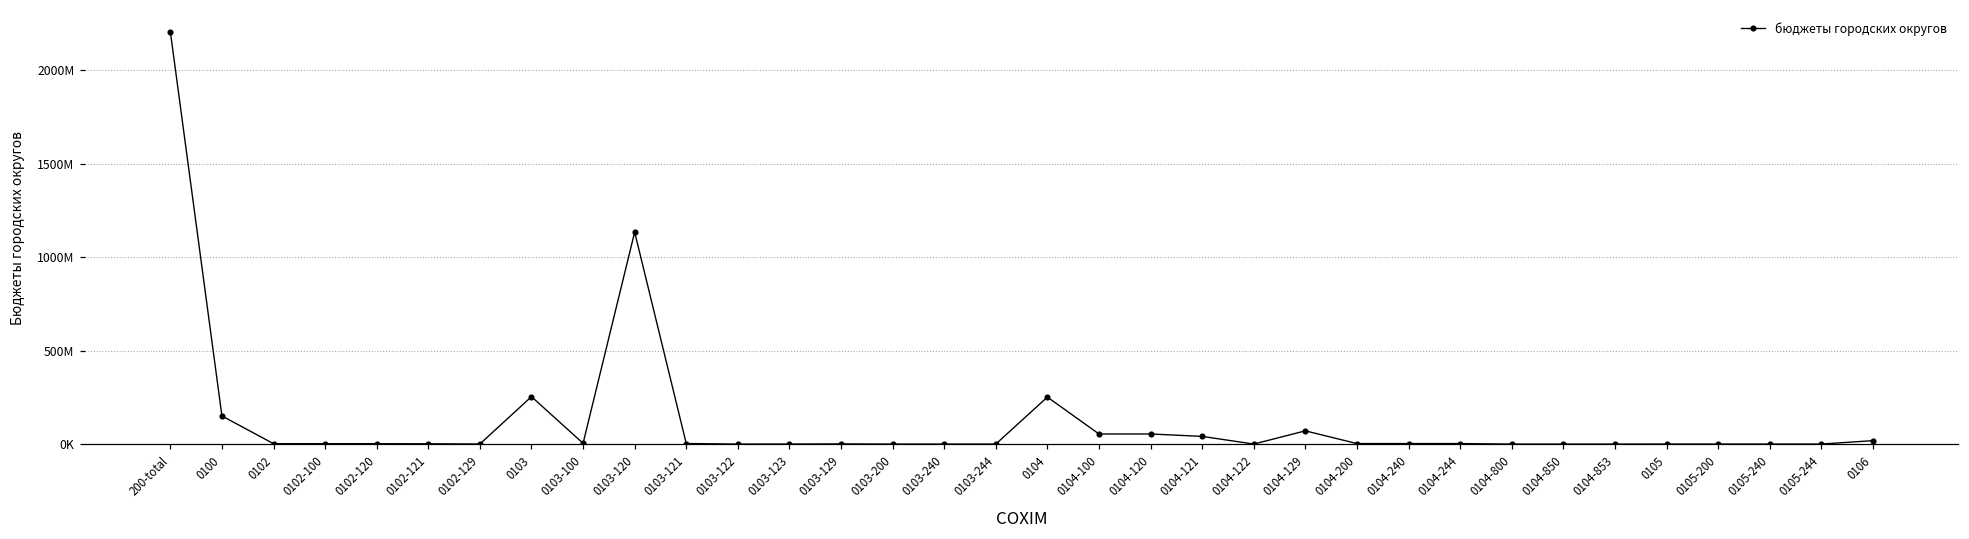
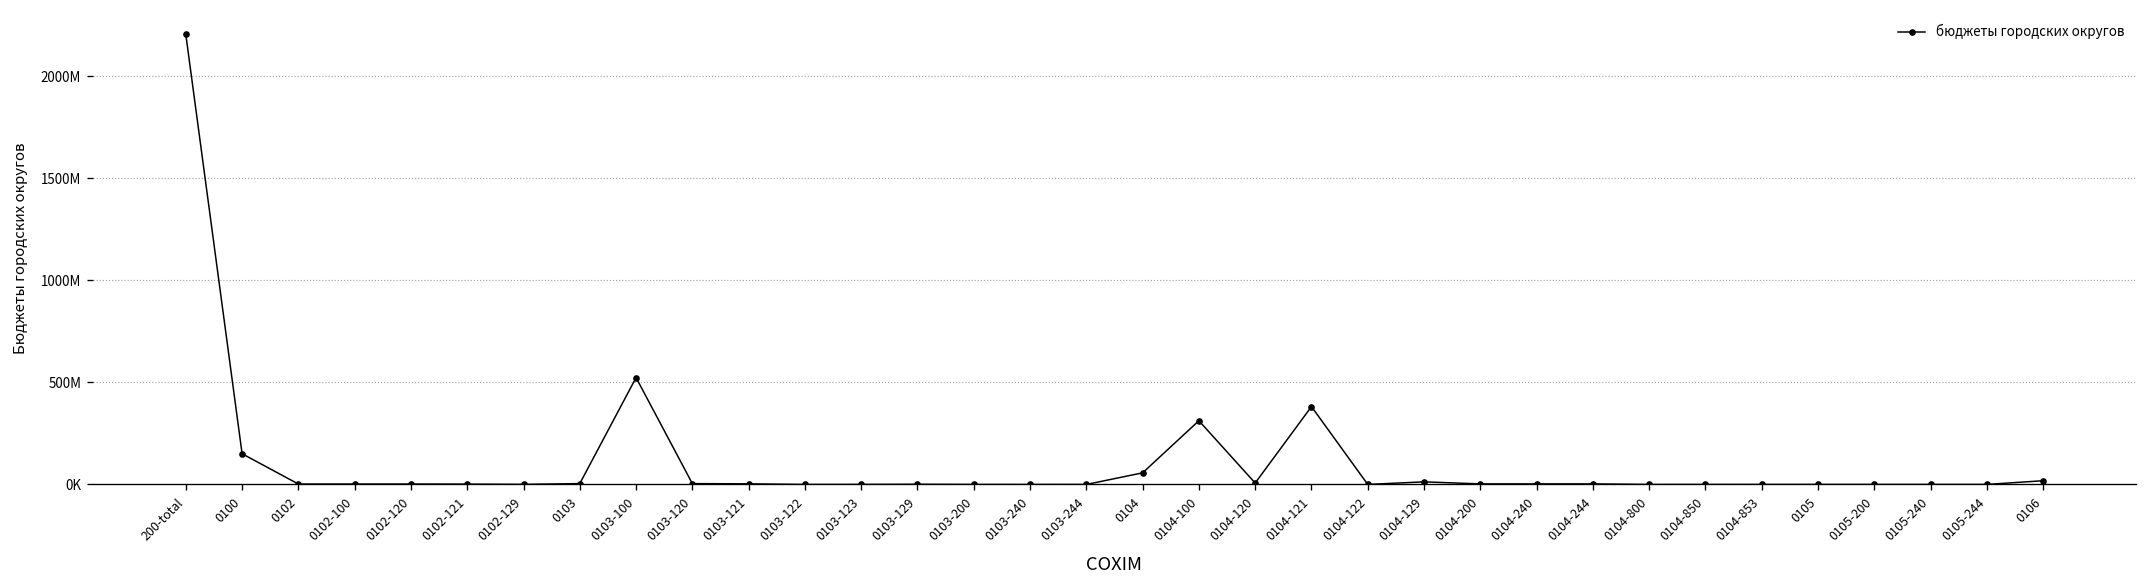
  {
    "200-total": 2210000000,
    "0100": 150000000,
    "0102": 0,
    "0102-100": 0,
    "0102-120": 0,
    "0102-121": 0,
    "0102-129": 0,
-   "0103": 250000000,
-   "0103-100": 0,
-   "0103-120": 1130000000,
+   "0103": 0,
+   "0103-100": 520000000,
+   "0103-120": 0,
    "0103-121": 0,
    "0103-122": 0,
    "0103-123": 0,
    "0103-129": 0,
    "0103-200": 0,
    "0103-240": 0,
    "0103-244": 0,
-   "0104": 250000000,
-   "0104-100": 50000000,
-   "0104-120": 50000000,
-   "0104-121": 40000000,
+   "0104": 60000000,
+   "0104-100": 310000000,
+   "0104-120": 10000000,
+   "0104-121": 380000000,
    "0104-122": 0,
-   "0104-129": 70000000,
+   "0104-129": 10000000,
    "0104-200": 0,
    "0104-240": 0,
    "0104-244": 0,
    "0104-800": 0,
    "0104-850": 0,
    "0104-853": 0,
    "0105": 0,
    "0105-200": 0,
    "0105-240": 0,
    "0105-244": 0,
    "0106": 20000000
  }
